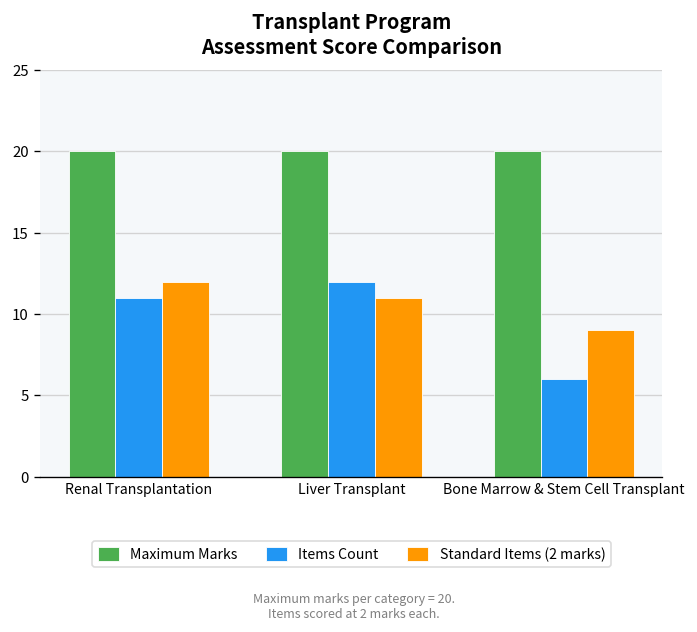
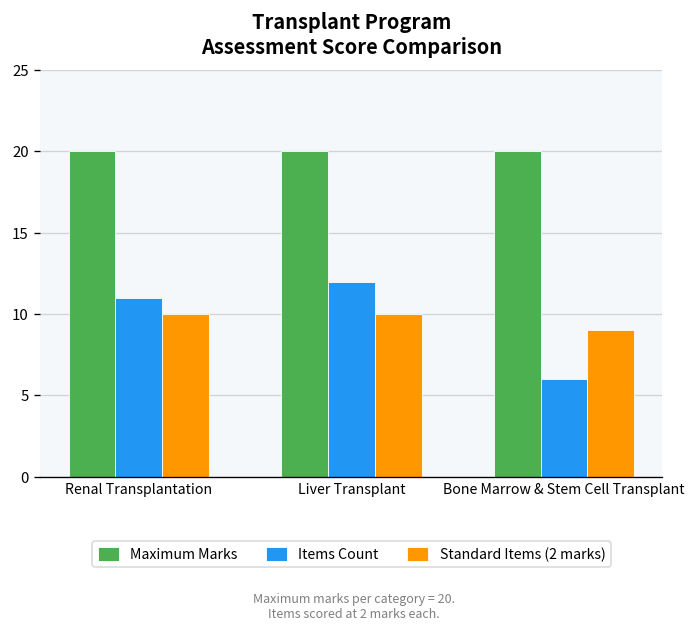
  {
    "Maximum Marks": {
      "Renal Transplantation": 20,
      "Liver Transplant": 20,
      "Bone Marrow & Stem Cell Transplant": 20
    },
    "Items Count": {
      "Renal Transplantation": 11,
      "Liver Transplant": 12,
      "Bone Marrow & Stem Cell Transplant": 6
    },
    "Standard Items (2 marks)": {
-     "Renal Transplantation": 12,
-     "Liver Transplant": 11,
+     "Renal Transplantation": 10,
+     "Liver Transplant": 10,
      "Bone Marrow & Stem Cell Transplant": 9
    }
  }
